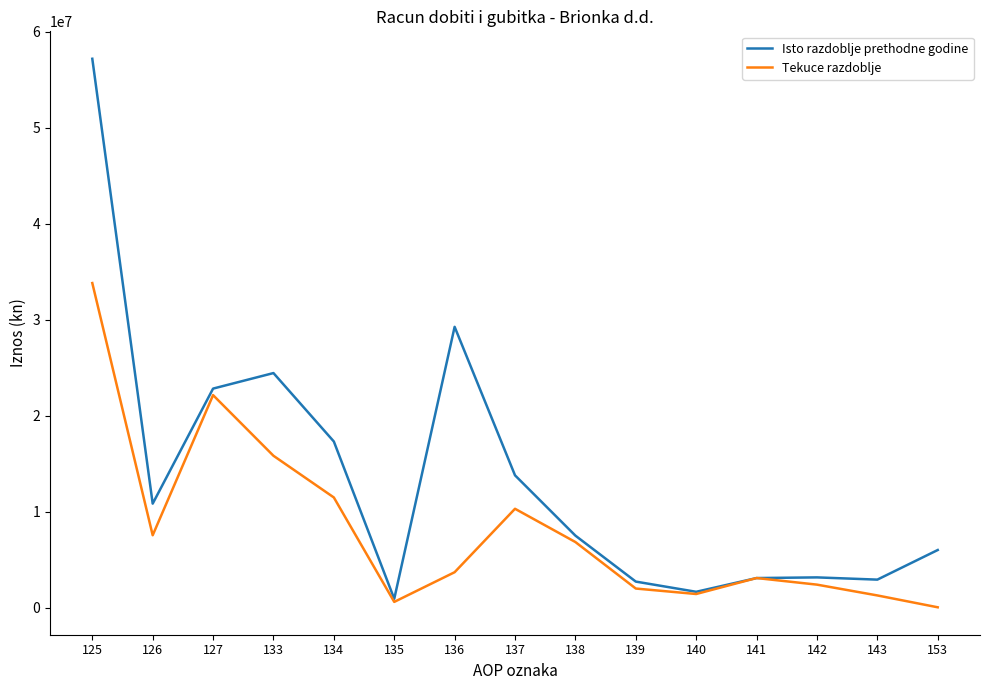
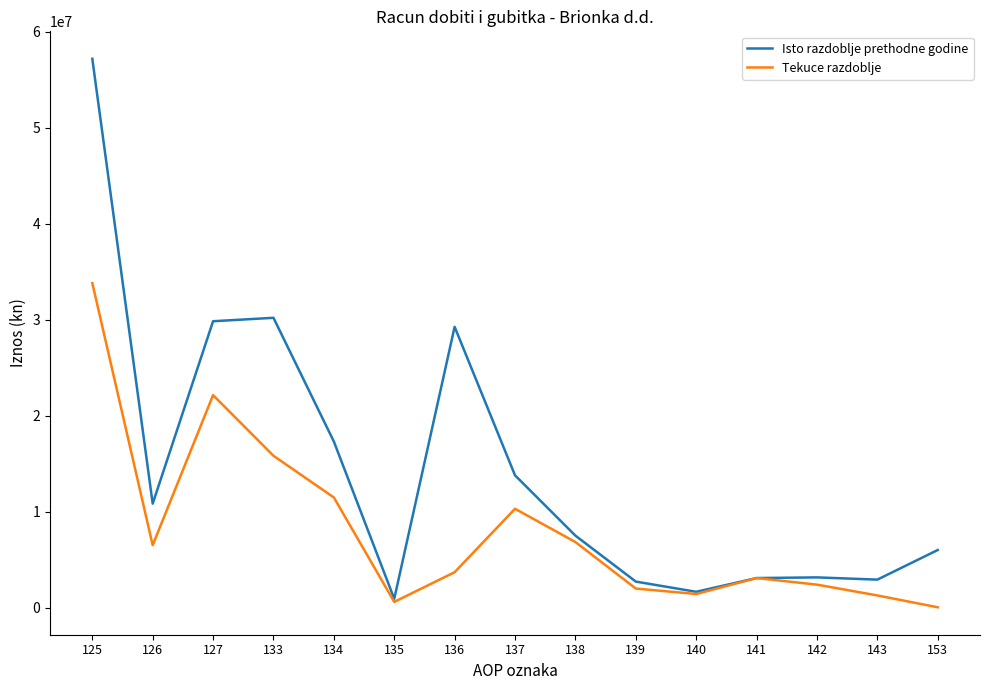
  {
    "Isto razdoblje prethodne godine": {
      "125": 57000000,
      "126": 11000000,
-     "127": 23000000,
-     "133": 24000000,
+     "127": 30000000,
+     "133": 30000000,
      "134": 17000000,
      "135": 1000000,
      "136": 29000000,
      "137": 14000000,
      "138": 8000000,
      "139": 3000000,
      "142": 3000000,
      "143": 3000000,
      "153": 6000000
    },
    "Tekuce razdoblje": {
      "125": 34000000,
-     "126": 8000000,
+     "126": 7000000,
      "127": 22000000,
      "133": 16000000,
      "134": 12000000,
      "135": 1000000,
      "136": 4000000,
      "137": 10000000,
      "138": 7000000,
      "139": 2000000,
      "142": 2000000,
      "143": 1000000,
      "153": 0
    }
  }
